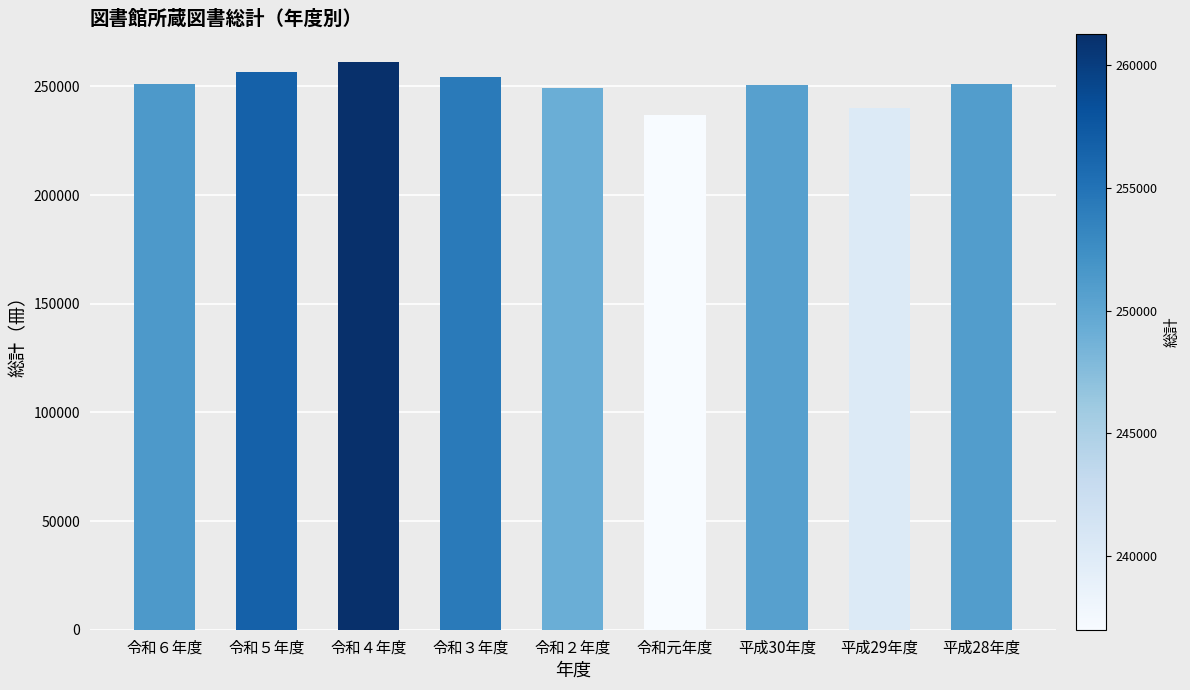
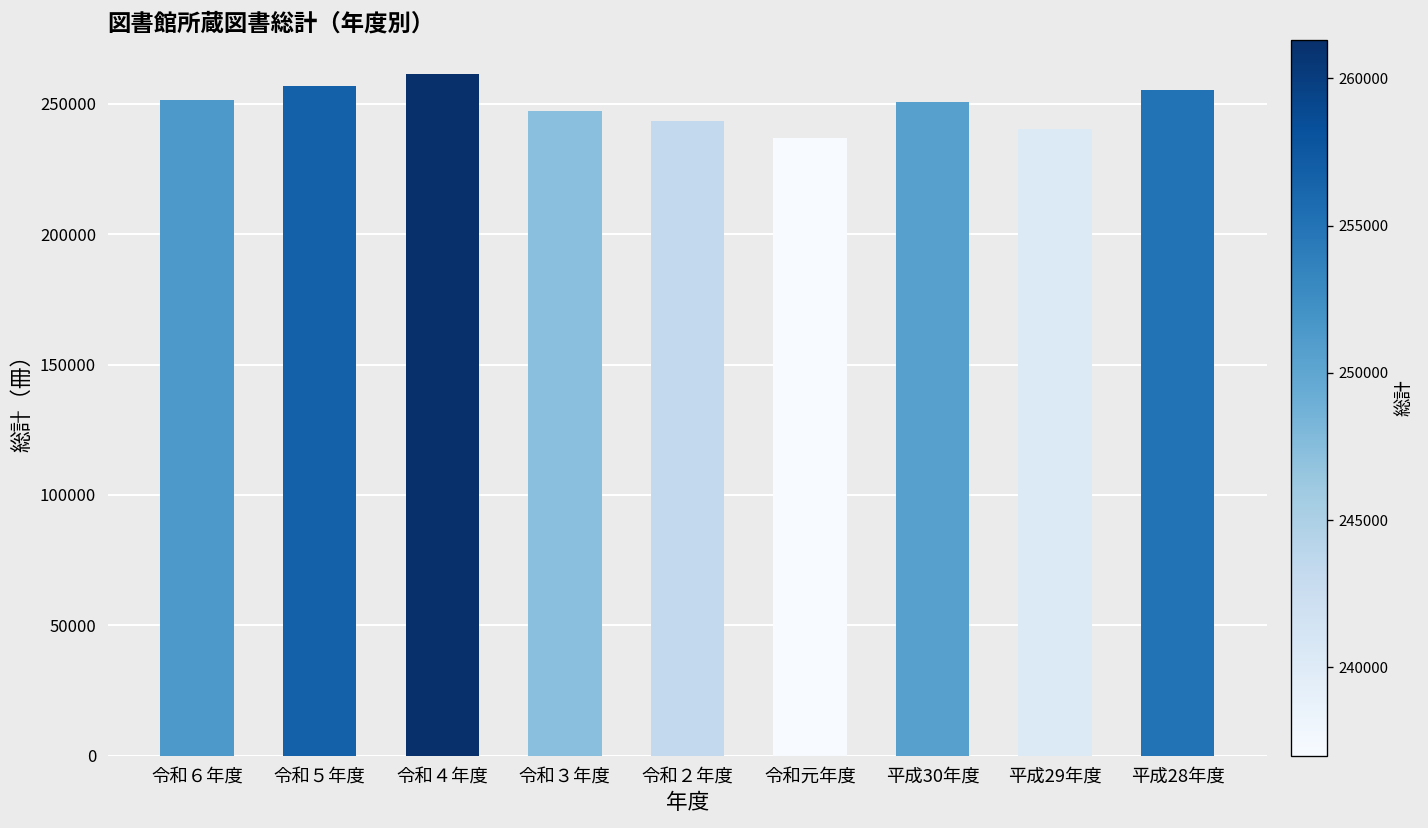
  {
    "令和６年度": 251000,
    "令和５年度": 257000,
    "令和４年度": 261000,
-   "令和３年度": 254000,
-   "令和２年度": 249000,
+   "令和３年度": 247000,
+   "令和２年度": 243000,
    "令和元年度": 237000,
    "平成30年度": 251000,
    "平成29年度": 240000,
-   "平成28年度": 251000
+   "平成28年度": 255000
  }
